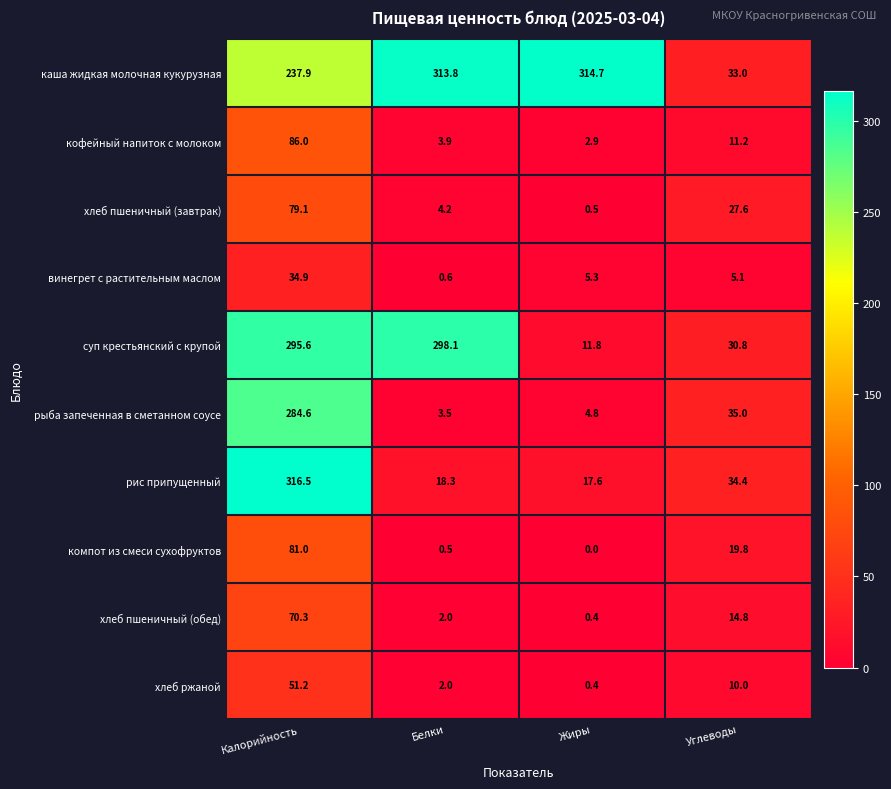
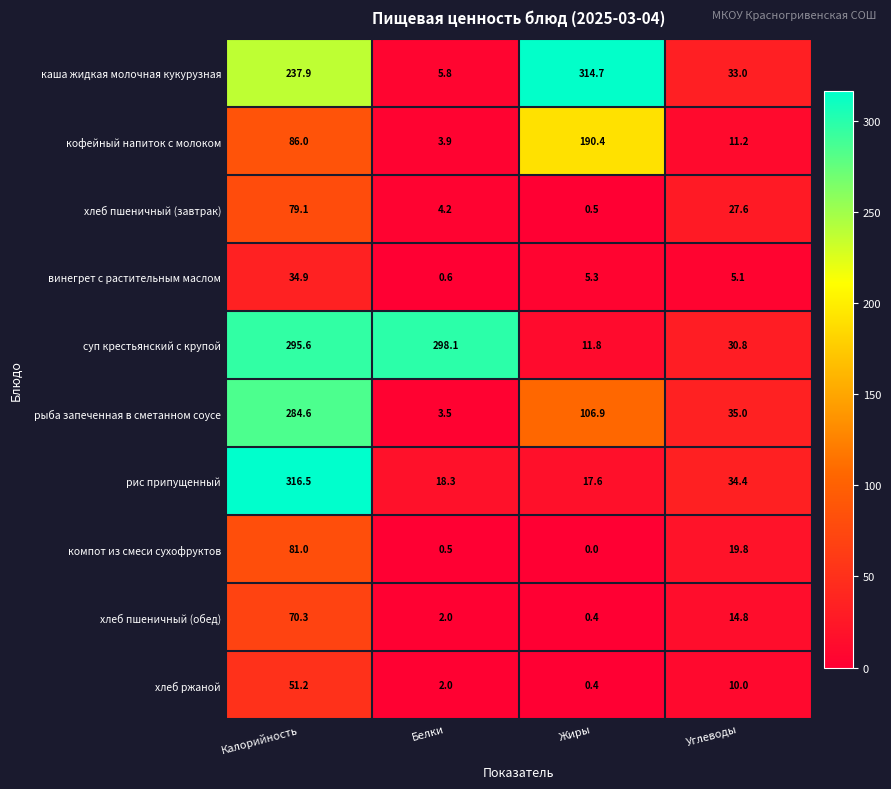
  {
    "каша жидкая молочная кукурузная": {
      "Калорийность": 237.9,
-     "Белки": 313.8,
+     "Белки": 5.8,
      "Жиры": 314.7,
      "Углеводы": 33.0
    },
    "кофейный напиток с молоком": {
      "Калорийность": 86.0,
      "Белки": 3.9,
-     "Жиры": 2.9,
+     "Жиры": 190.4,
      "Углеводы": 11.2
    },
    "хлеб пшеничный (завтрак)": {
      "Калорийность": 79.1,
      "Белки": 4.2,
      "Жиры": 0.5,
      "Углеводы": 27.6
    },
    "винегрет с растительным маслом": {
      "Калорийность": 34.9,
      "Белки": 0.6,
      "Жиры": 5.3,
      "Углеводы": 5.1
    },
    "суп крестьянский с крупой": {
      "Калорийность": 295.6,
      "Белки": 298.1,
      "Жиры": 11.8,
      "Углеводы": 30.8
    },
    "рыба запеченная в сметанном соусе": {
      "Калорийность": 284.6,
      "Белки": 3.5,
-     "Жиры": 4.8,
+     "Жиры": 106.9,
      "Углеводы": 35.0
    },
    "рис припущенный": {
      "Калорийность": 316.5,
      "Белки": 18.3,
      "Жиры": 17.6,
      "Углеводы": 34.4
    },
    "компот из смеси сухофруктов": {
      "Калорийность": 81.0,
      "Белки": 0.5,
      "Жиры": 0.0,
      "Углеводы": 19.8
    },
    "хлеб пшеничный (обед)": {
      "Калорийность": 70.3,
      "Белки": 2.0,
      "Жиры": 0.4,
      "Углеводы": 14.8
    },
    "хлеб ржаной": {
      "Калорийность": 51.2,
      "Белки": 2.0,
      "Жиры": 0.4,
      "Углеводы": 10.0
    }
  }
